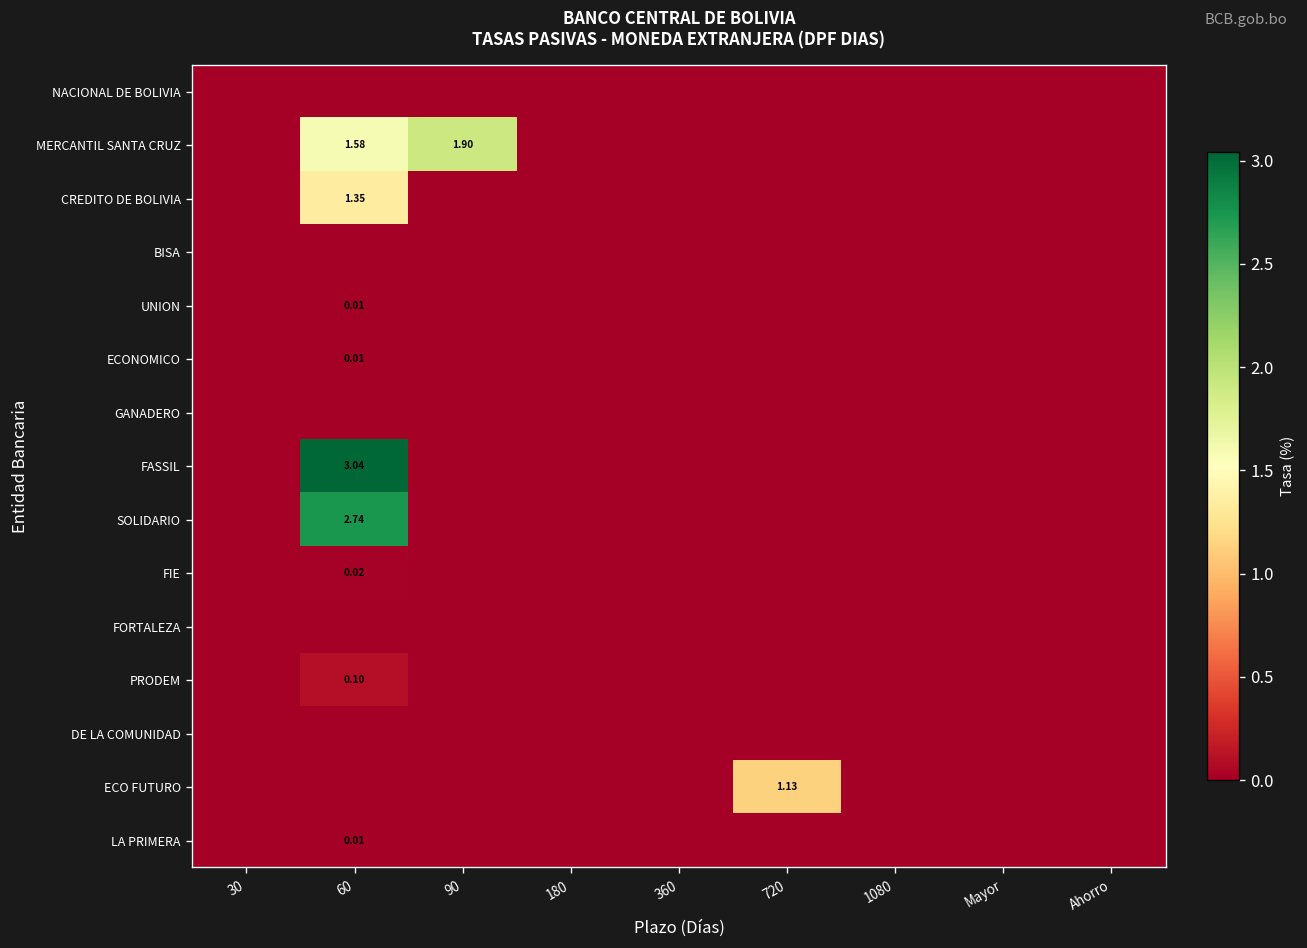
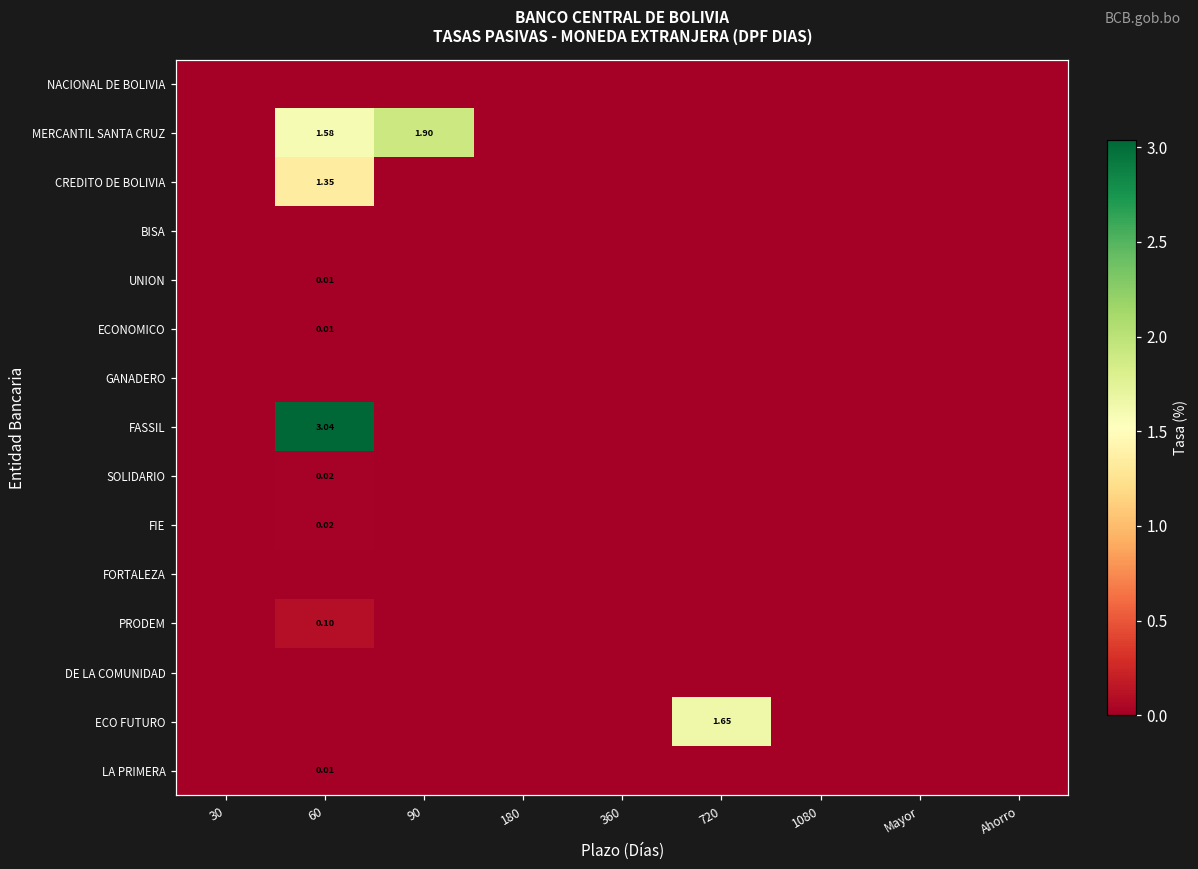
  {
    "MERCANTIL SANTA CRUZ": {
      "60": 1.58,
      "90": 1.90
    },
    "CREDITO DE BOLIVIA": {
      "60": 1.35
    },
    "UNION": {
      "60": 0.01
    },
    "ECONOMICO": {
      "60": 0.01
    },
    "FASSIL": {
      "60": 3.04
    },
    "SOLIDARIO": {
-     "60": 2.74
+     "60": 0.02
    },
    "FIE": {
      "60": 0.02
    },
    "PRODEM": {
      "60": 0.10
    },
    "ECO FUTURO": {
-     "720": 1.13
+     "720": 1.65
    },
    "LA PRIMERA": {
      "60": 0.01
    }
  }
